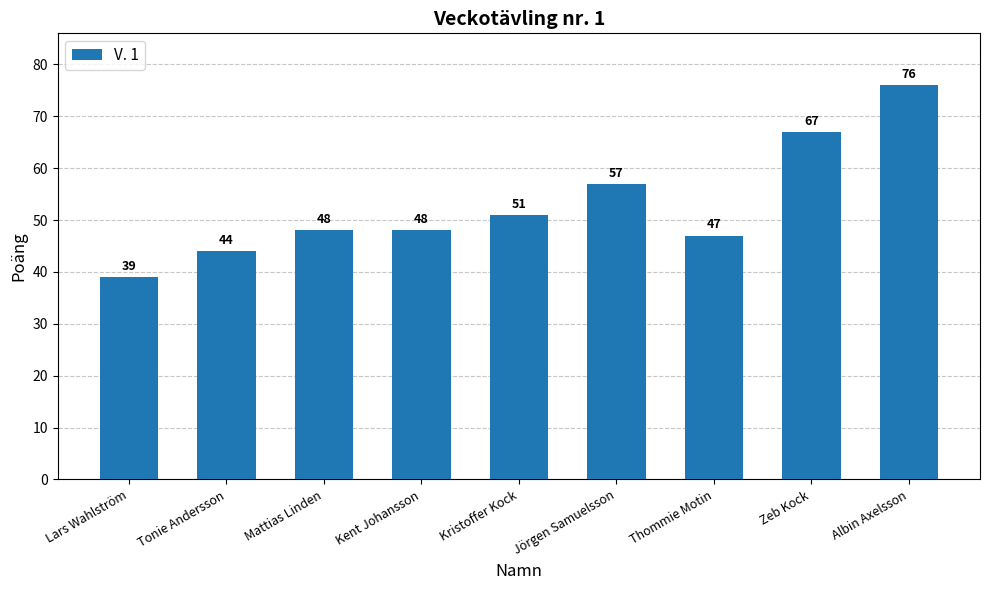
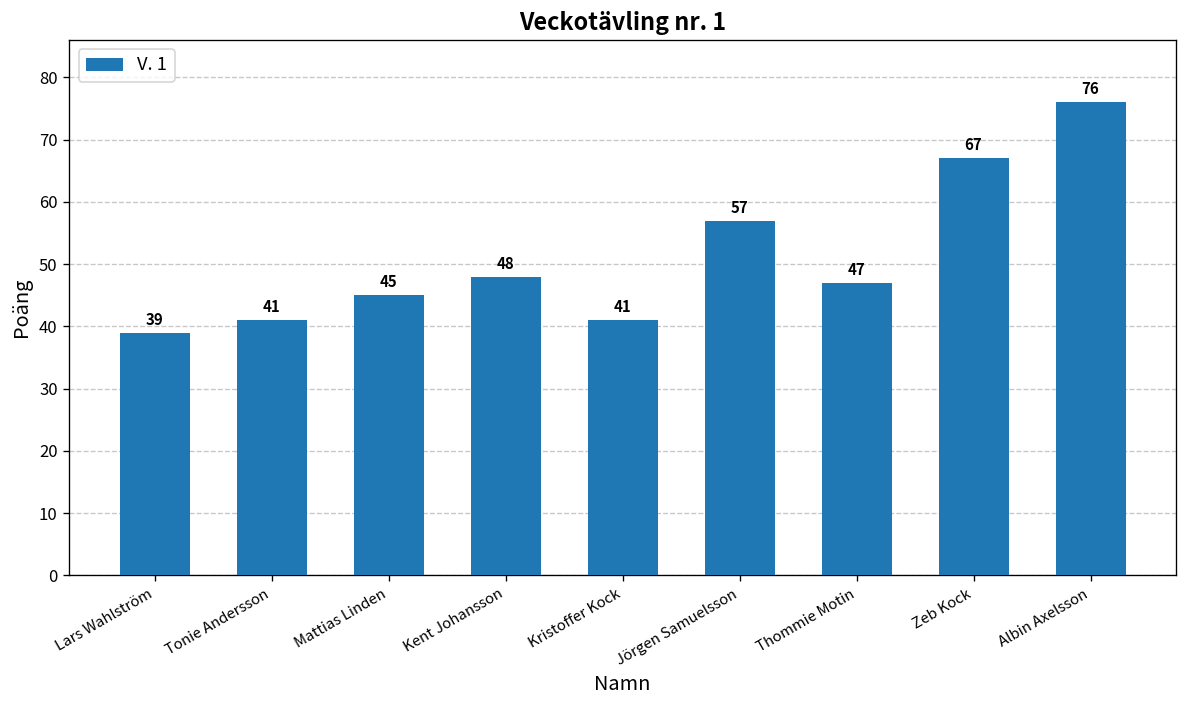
  {
    "Lars Wahlström": 39,
-   "Tonie Andersson": 44,
-   "Mattias Linden": 48,
+   "Tonie Andersson": 41,
+   "Mattias Linden": 45,
    "Kent Johansson": 48,
-   "Kristoffer Kock": 51,
+   "Kristoffer Kock": 41,
    "Jörgen Samuelsson": 57,
    "Thommie Motin": 47,
    "Zeb Kock": 67,
    "Albin Axelsson": 76
  }
